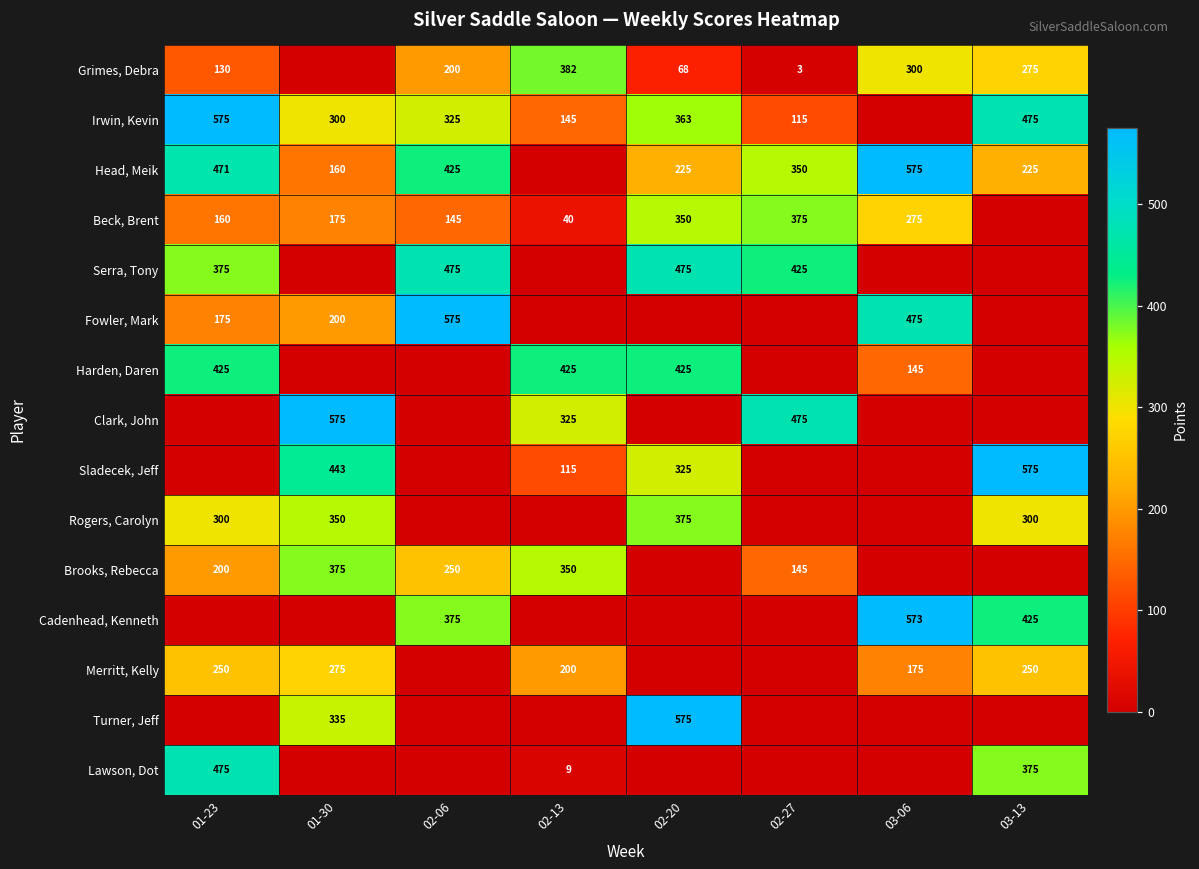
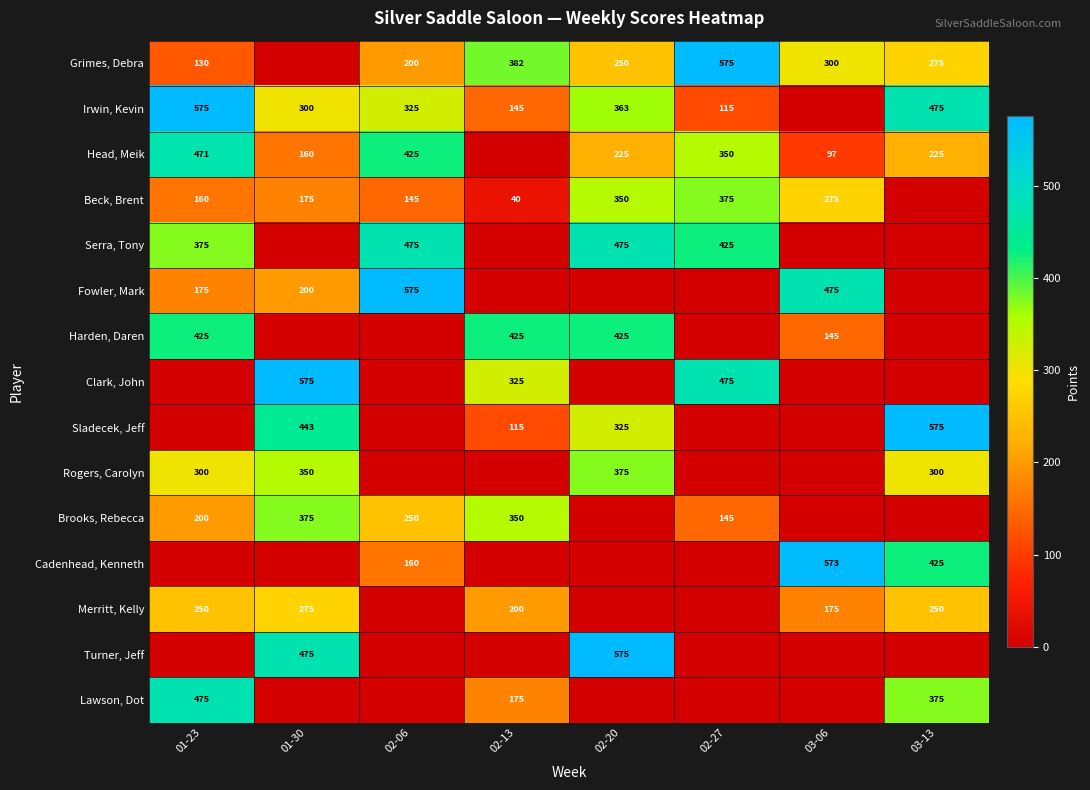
  {
    "Grimes, Debra": {
      "01-23": 130,
      "02-06": 200,
      "02-13": 382,
-     "02-20": 68,
-     "02-27": 3,
+     "02-20": 250,
+     "02-27": 575,
      "03-06": 300,
      "03-13": 275
    },
    "Irwin, Kevin": {
      "01-23": 575,
      "01-30": 300,
      "02-06": 325,
      "02-13": 145,
      "02-20": 363,
      "02-27": 115,
      "03-13": 475
    },
    "Head, Meik": {
      "01-23": 471,
      "01-30": 160,
      "02-06": 425,
      "02-20": 225,
      "02-27": 350,
-     "03-06": 575,
+     "03-06": 97,
      "03-13": 225
    },
    "Beck, Brent": {
      "01-23": 160,
      "01-30": 175,
      "02-06": 145,
      "02-13": 40,
      "02-20": 350,
      "02-27": 375,
      "03-06": 275
    },
    "Serra, Tony": {
      "01-23": 375,
      "02-06": 475,
      "02-20": 475,
      "02-27": 425
    },
    "Fowler, Mark": {
      "01-23": 175,
      "01-30": 200,
      "02-06": 575,
      "03-06": 475
    },
    "Harden, Daren": {
      "01-23": 425,
      "02-13": 425,
      "02-20": 425,
      "03-06": 145
    },
    "Clark, John": {
      "01-30": 575,
      "02-13": 325,
      "02-27": 475
    },
    "Sladecek, Jeff": {
      "01-30": 443,
      "02-13": 115,
      "02-20": 325,
      "03-13": 575
    },
    "Rogers, Carolyn": {
      "01-23": 300,
      "01-30": 350,
      "02-20": 375,
      "03-13": 300
    },
    "Brooks, Rebecca": {
      "01-23": 200,
      "01-30": 375,
      "02-06": 250,
      "02-13": 350,
      "02-27": 145
    },
    "Cadenhead, Kenneth": {
-     "02-06": 375,
+     "02-06": 160,
      "03-06": 573,
      "03-13": 425
    },
    "Merritt, Kelly": {
      "01-23": 250,
      "01-30": 275,
      "02-13": 200,
      "03-06": 175,
      "03-13": 250
    },
    "Turner, Jeff": {
-     "01-30": 335,
+     "01-30": 475,
      "02-20": 575
    },
    "Lawson, Dot": {
      "01-23": 475,
-     "02-13": 9,
+     "02-13": 175,
      "03-13": 375
    }
  }
